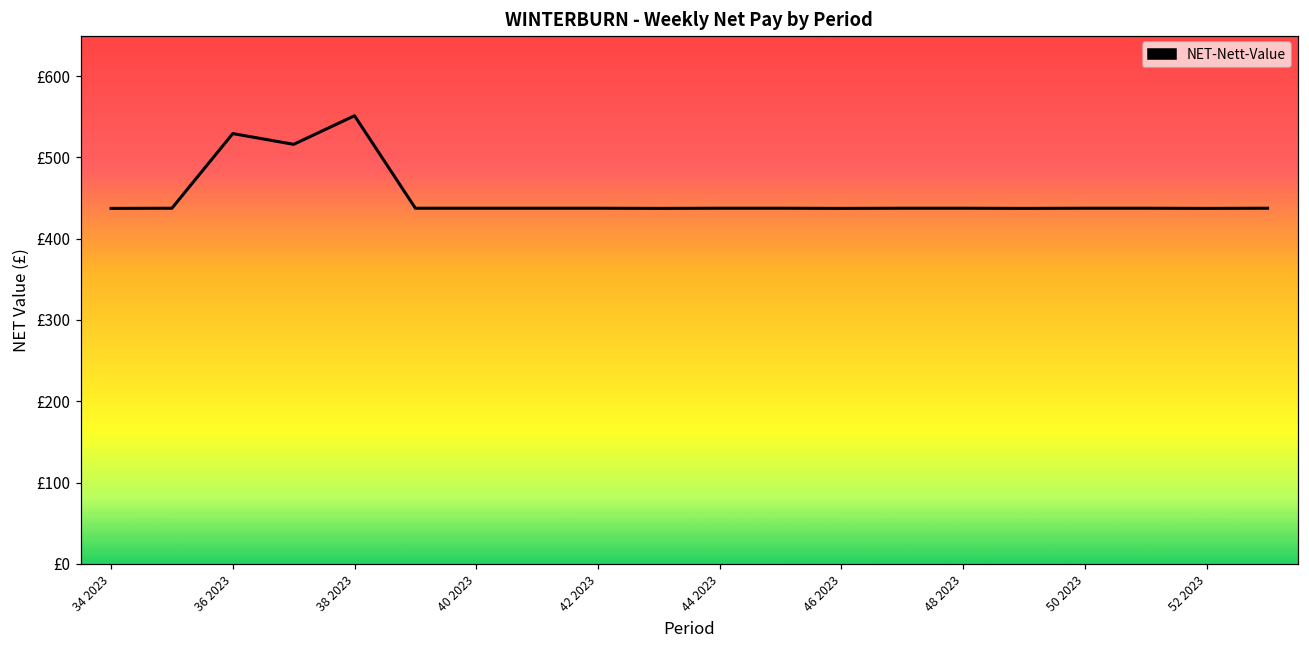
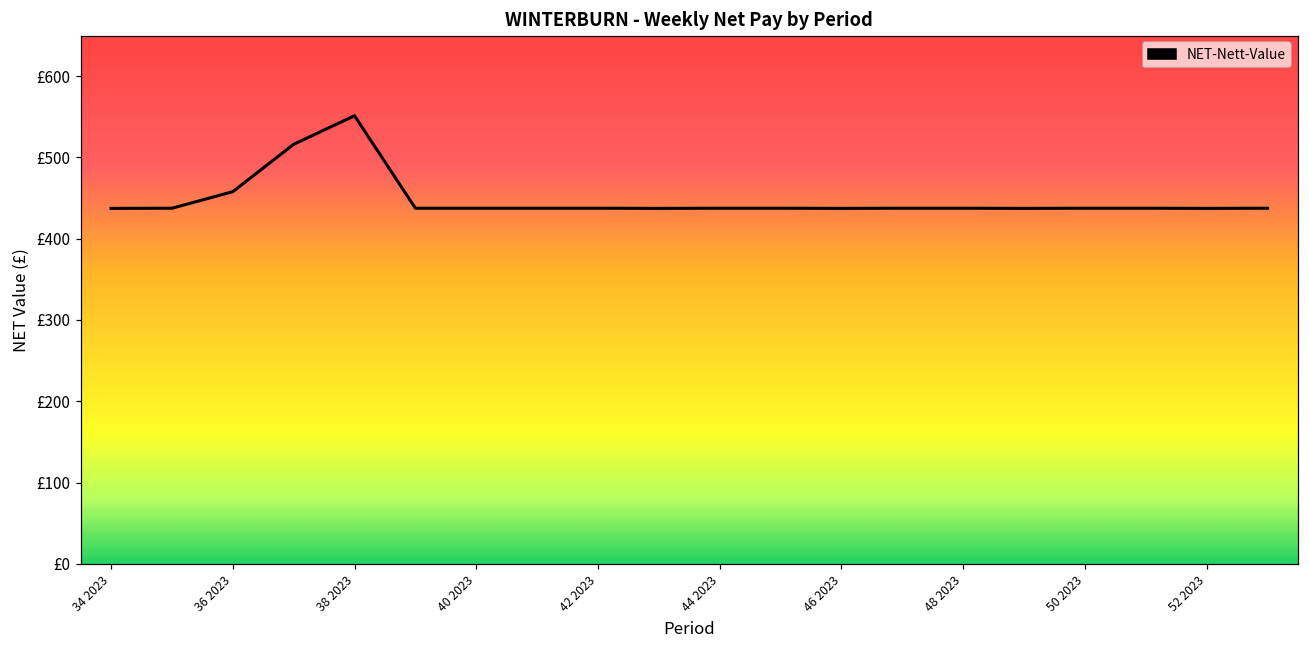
  {
    "34 2023": "£440",
-   "36 2023": "£530",
+   "36 2023": "£460",
    "38 2023": "£550",
    "40 2023": "£440",
    "42 2023": "£440",
    "44 2023": "£440",
    "46 2023": "£440",
    "48 2023": "£440",
    "50 2023": "£440",
    "52 2023": "£440"
  }
